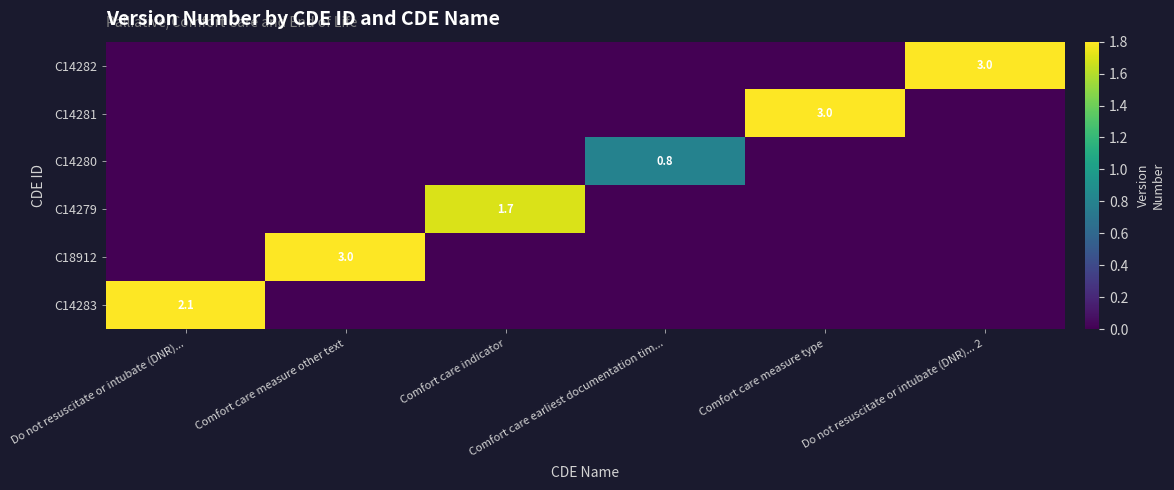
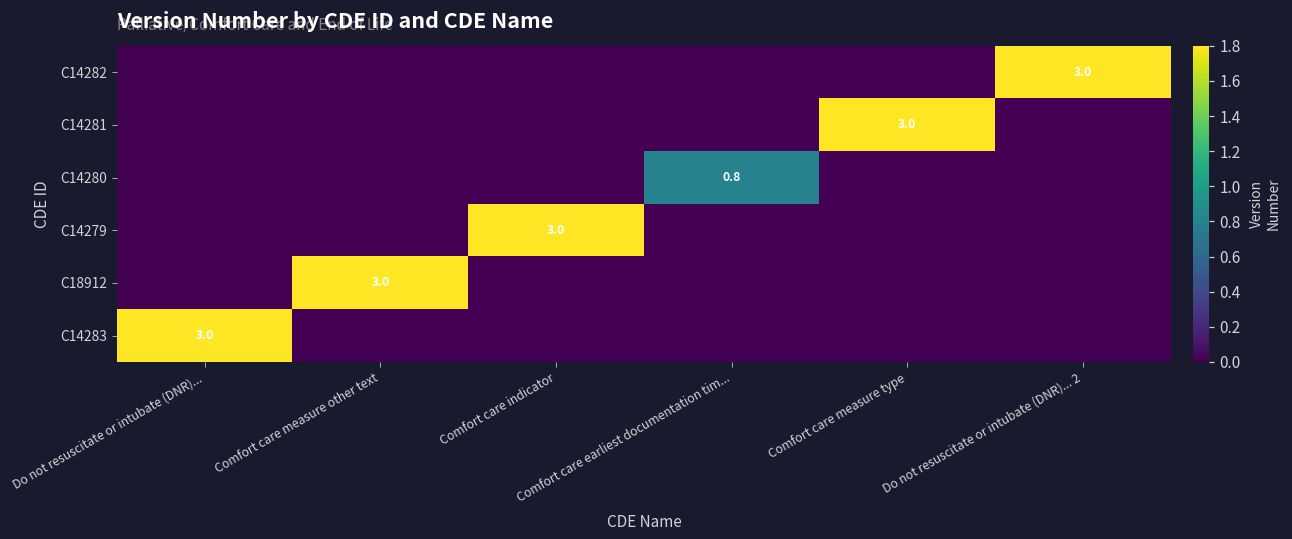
  {
    "C14282": {
      "Do not resuscitate or intubate (DNR)... 2": 3.0
    },
    "C14281": {
      "Comfort care measure type": 3.0
    },
    "C14280": {
      "Comfort care earliest documentation tim...": 0.8
    },
    "C14279": {
-     "Comfort care indicator": 1.7
+     "Comfort care indicator": 3.0
    },
    "C18912": {
      "Comfort care measure other text": 3.0
    },
    "C14283": {
-     "Do not resuscitate or intubate (DNR)...": 2.1
+     "Do not resuscitate or intubate (DNR)...": 3.0
    }
  }
